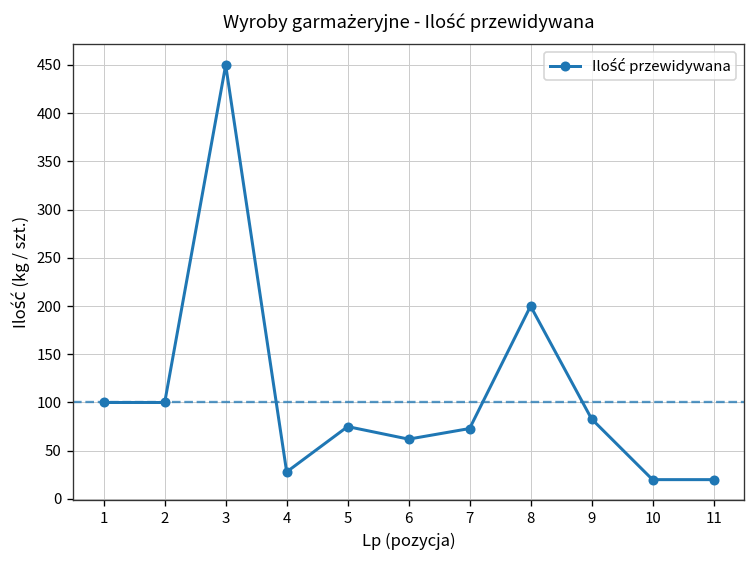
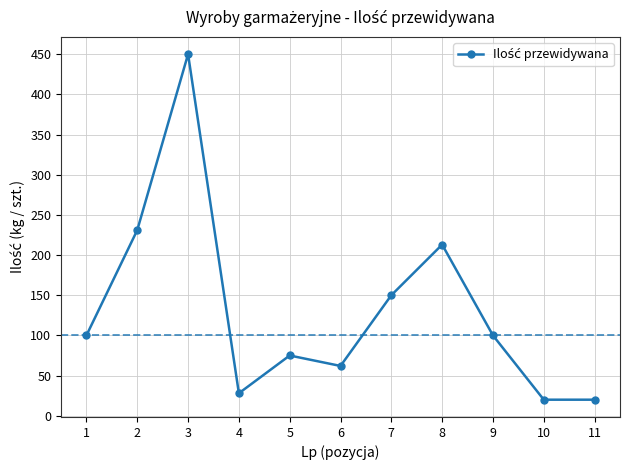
  {
    "1": 100,
-   "2": 100,
+   "2": 230,
    "3": 450,
    "4": 30,
    "5": 80,
    "6": 60,
-   "7": 70,
-   "8": 200,
-   "9": 80,
+   "7": 150,
+   "8": 210,
+   "9": 100,
    "10": 20,
    "11": 20
  }
